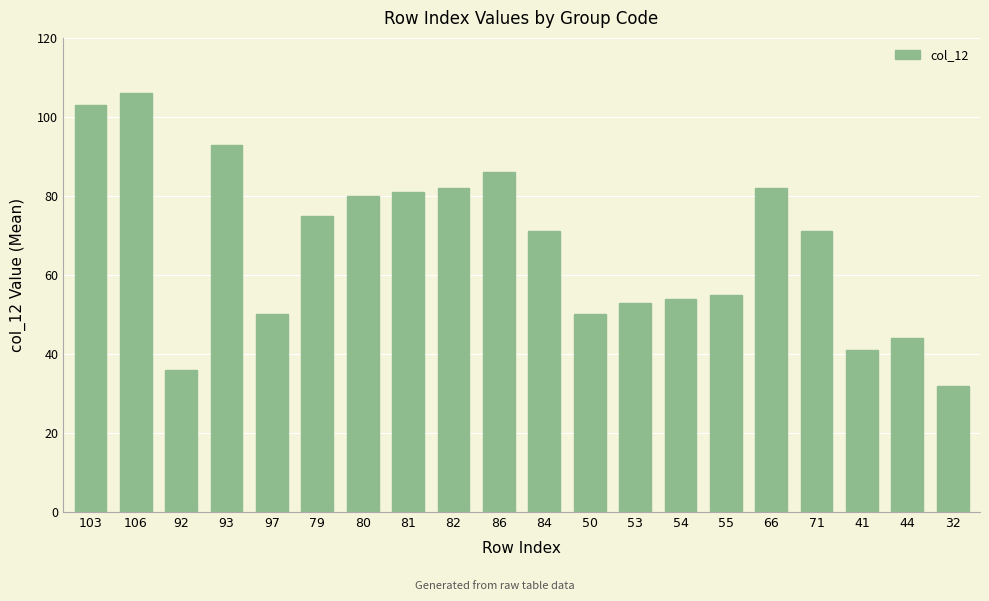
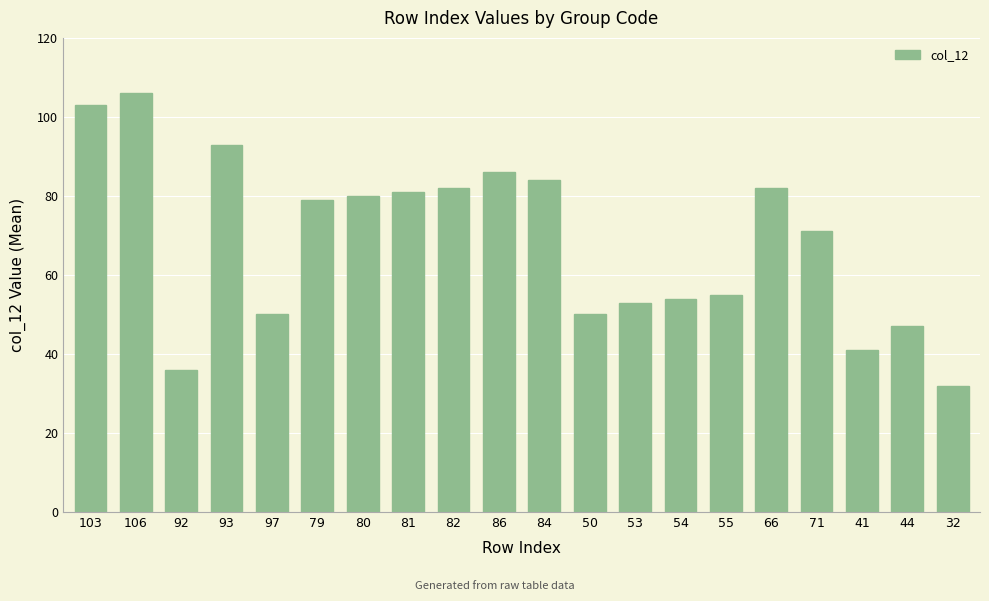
  {
    "103": 103,
    "106": 106,
    "92": 36,
    "93": 93,
    "97": 50,
-   "79": 75,
+   "79": 79,
    "80": 80,
    "81": 81,
    "82": 82,
    "86": 86,
-   "84": 71,
+   "84": 84,
    "50": 50,
    "53": 53,
    "54": 54,
    "55": 55,
    "66": 82,
    "71": 71,
    "41": 41,
-   "44": 44,
+   "44": 47,
    "32": 32
  }
